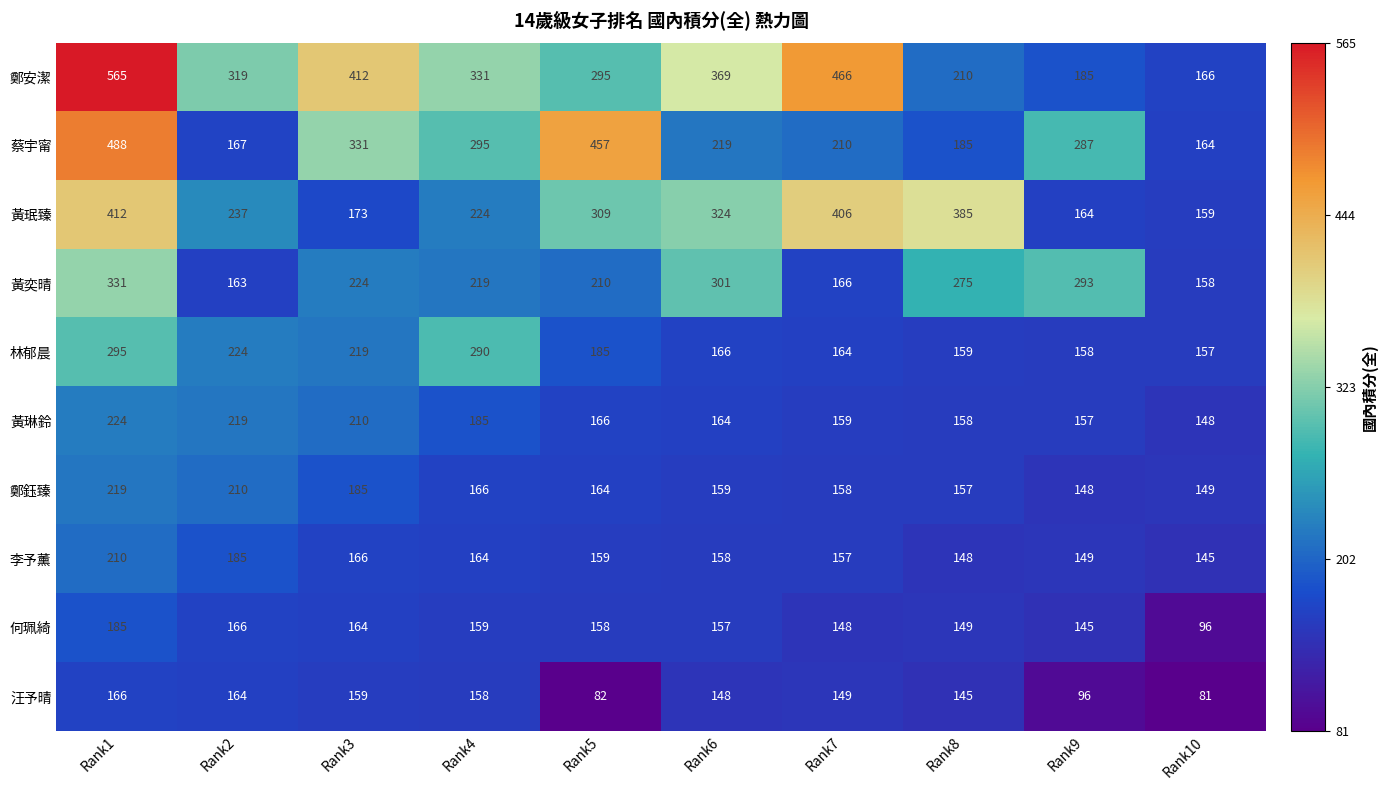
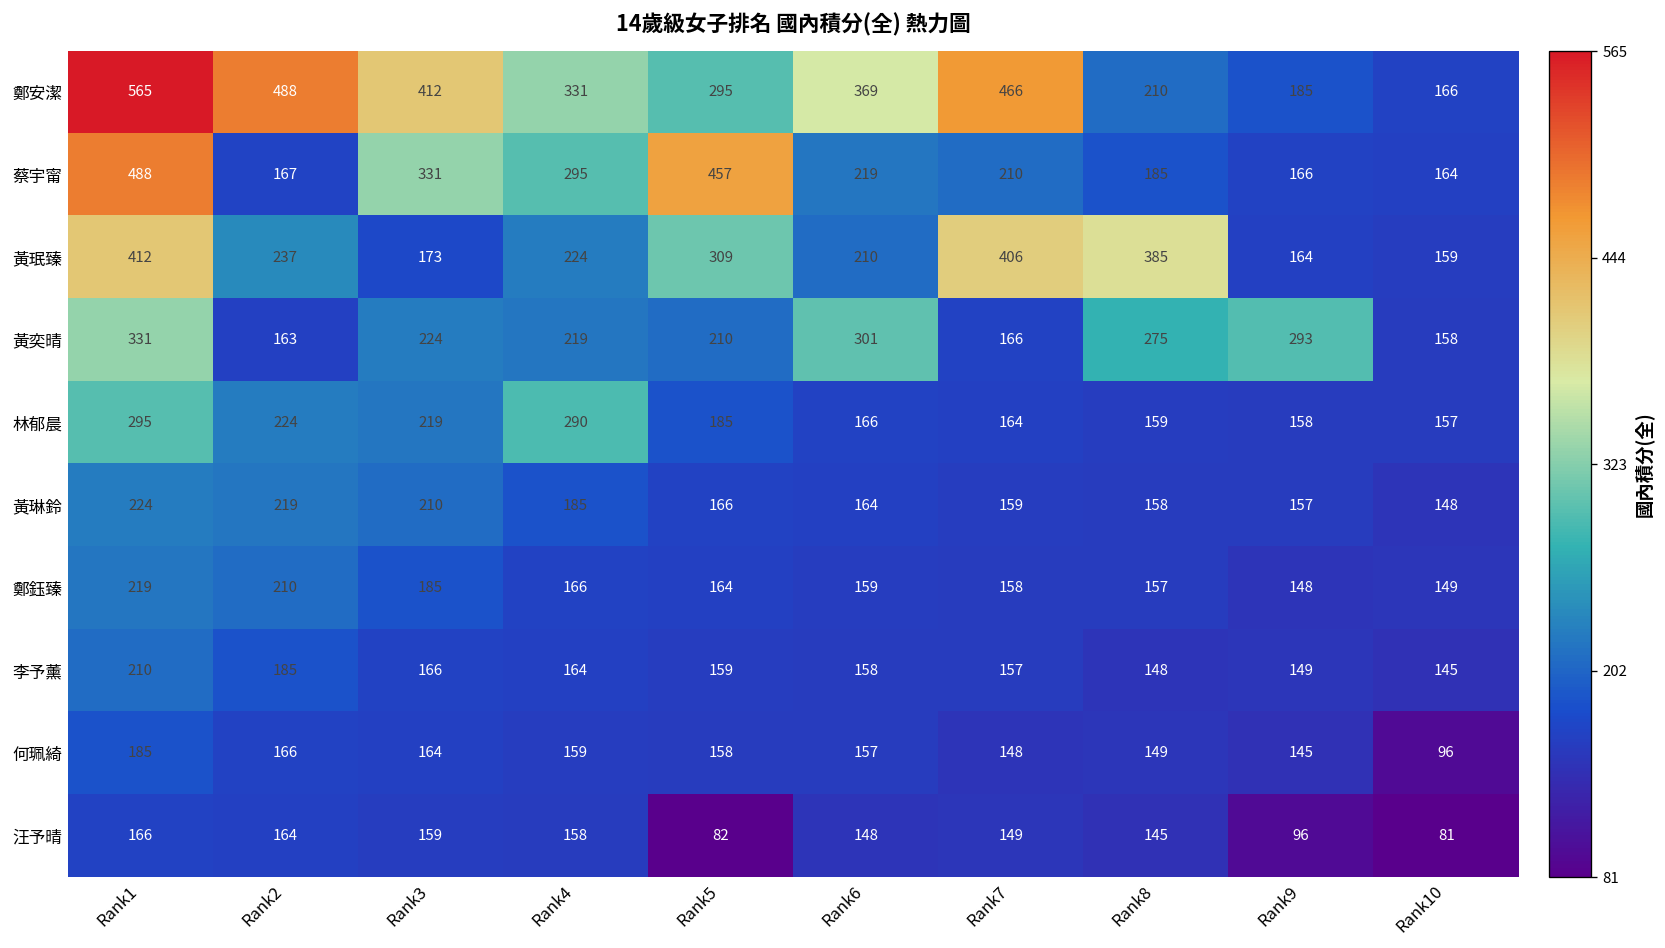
  {
    "鄭安潔": {
      "Rank1": 565,
-     "Rank2": 319,
+     "Rank2": 488,
      "Rank3": 412,
      "Rank4": 331,
      "Rank5": 295,
      "Rank6": 369,
      "Rank7": 466,
      "Rank8": 210,
      "Rank9": 185,
      "Rank10": 166
    },
    "蔡宇甯": {
      "Rank1": 488,
      "Rank2": 167,
      "Rank3": 331,
      "Rank4": 295,
      "Rank5": 457,
      "Rank6": 219,
      "Rank7": 210,
      "Rank8": 185,
-     "Rank9": 287,
+     "Rank9": 166,
      "Rank10": 164
    },
    "黃珉臻": {
      "Rank1": 412,
      "Rank2": 237,
      "Rank3": 173,
      "Rank4": 224,
      "Rank5": 309,
-     "Rank6": 324,
+     "Rank6": 210,
      "Rank7": 406,
      "Rank8": 385,
      "Rank9": 164,
      "Rank10": 159
    },
    "黃奕晴": {
      "Rank1": 331,
      "Rank2": 163,
      "Rank3": 224,
      "Rank4": 219,
      "Rank5": 210,
      "Rank6": 301,
      "Rank7": 166,
      "Rank8": 275,
      "Rank9": 293,
      "Rank10": 158
    },
    "林郁晨": {
      "Rank1": 295,
      "Rank2": 224,
      "Rank3": 219,
      "Rank4": 290,
      "Rank5": 185,
      "Rank6": 166,
      "Rank7": 164,
      "Rank8": 159,
      "Rank9": 158,
      "Rank10": 157
    },
    "黃琳鈴": {
      "Rank1": 224,
      "Rank2": 219,
      "Rank3": 210,
      "Rank4": 185,
      "Rank5": 166,
      "Rank6": 164,
      "Rank7": 159,
      "Rank8": 158,
      "Rank9": 157,
      "Rank10": 148
    },
    "鄭鈺臻": {
      "Rank1": 219,
      "Rank2": 210,
      "Rank3": 185,
      "Rank4": 166,
      "Rank5": 164,
      "Rank6": 159,
      "Rank7": 158,
      "Rank8": 157,
      "Rank9": 148,
      "Rank10": 149
    },
    "李予薰": {
      "Rank1": 210,
      "Rank2": 185,
      "Rank3": 166,
      "Rank4": 164,
      "Rank5": 159,
      "Rank6": 158,
      "Rank7": 157,
      "Rank8": 148,
      "Rank9": 149,
      "Rank10": 145
    },
    "何珮綺": {
      "Rank1": 185,
      "Rank2": 166,
      "Rank3": 164,
      "Rank4": 159,
      "Rank5": 158,
      "Rank6": 157,
      "Rank7": 148,
      "Rank8": 149,
      "Rank9": 145,
      "Rank10": 96
    },
    "汪予晴": {
      "Rank1": 166,
      "Rank2": 164,
      "Rank3": 159,
      "Rank4": 158,
      "Rank5": 82,
      "Rank6": 148,
      "Rank7": 149,
      "Rank8": 145,
      "Rank9": 96,
      "Rank10": 81
    }
  }
